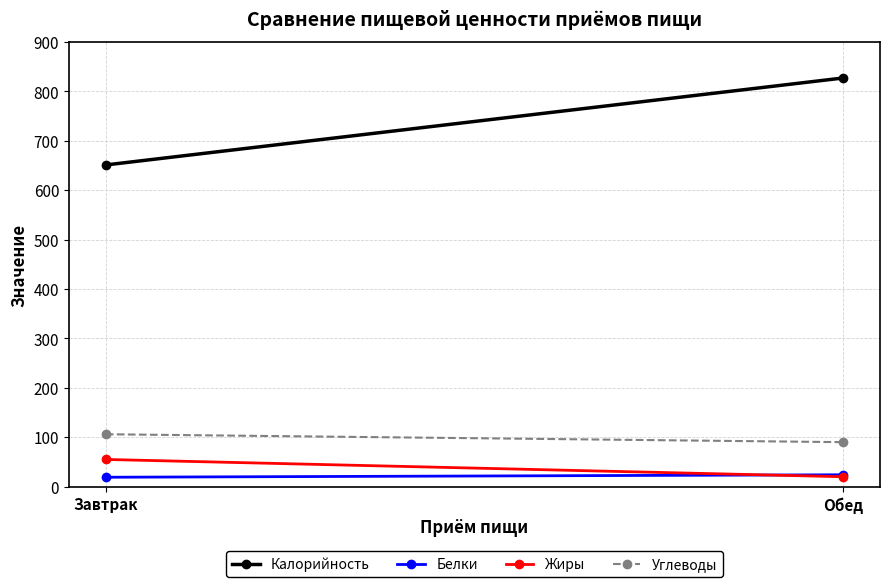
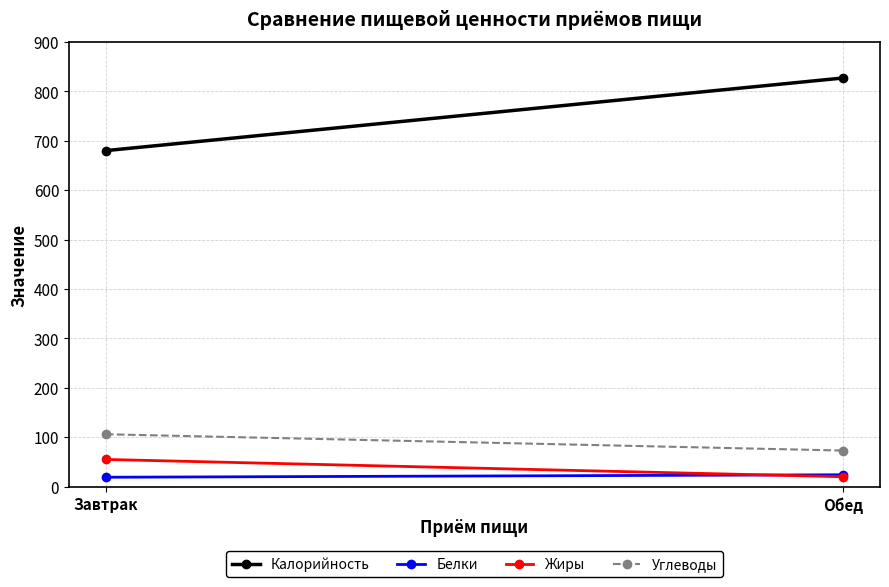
  {
    "Калорийность": {
-     "Завтрак": 650,
+     "Завтрак": 680,
      "Обед": 830
    },
    "Белки": {
      "Завтрак": 20
    },
    "Жиры": {
      "Завтрак": 60
    },
    "Углеводы": {
      "Завтрак": 110,
-     "Обед": 90
+     "Обед": 70
    }
  }
